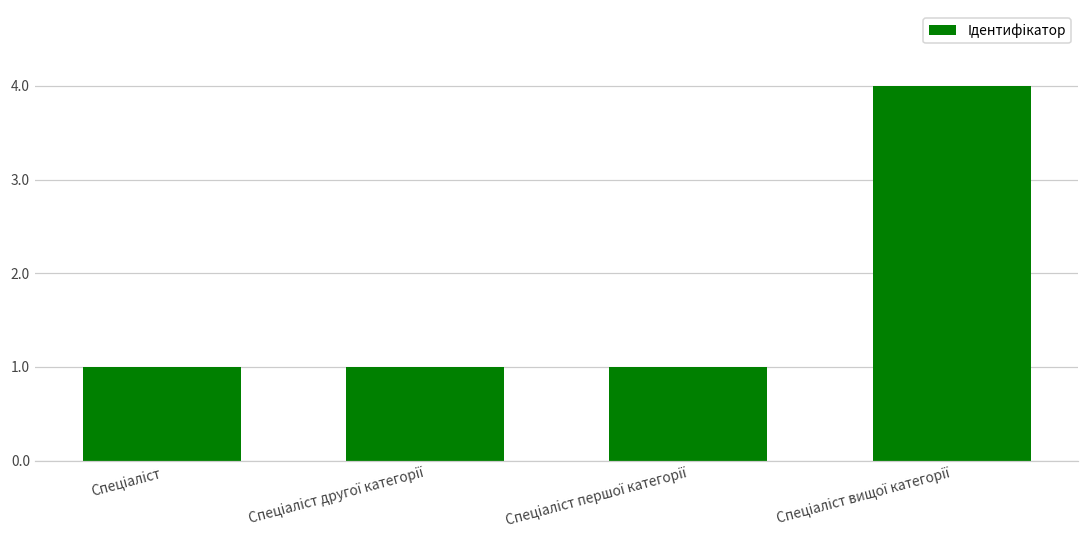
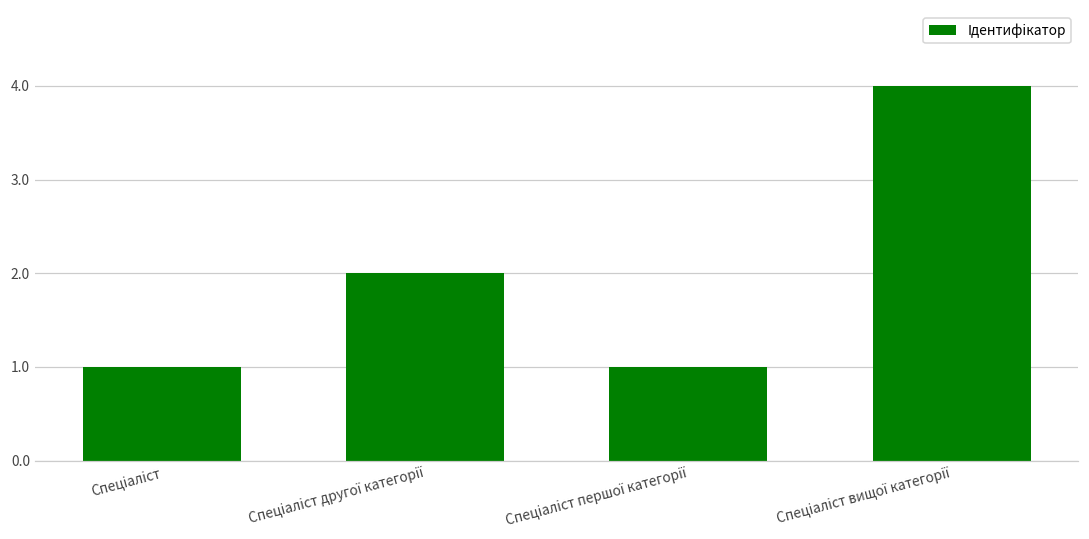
  {
    "Спеціаліст": 1,
-   "Спеціаліст другої категорії": 1,
+   "Спеціаліст другої категорії": 2,
    "Спеціаліст першої категорії": 1,
    "Спеціаліст вищої категорії": 4
  }
